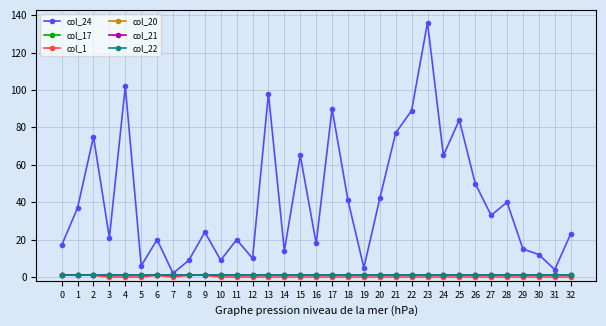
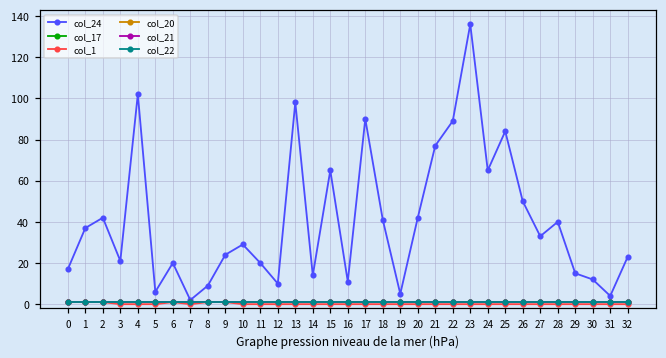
  {
    "col_24": {
      "0": 17,
      "1": 37,
-     "2": 75,
+     "2": 42,
      "3": 21,
      "4": 102,
      "5": 6,
      "6": 20,
      "8": 9,
      "9": 24,
-     "10": 9,
+     "10": 29,
      "11": 20,
      "12": 10,
      "13": 98,
      "14": 14,
      "15": 65,
-     "16": 18,
+     "16": 11,
      "17": 90,
      "18": 41,
      "19": 5,
      "20": 42,
      "21": 77,
      "22": 89,
      "23": 136,
      "24": 65,
      "25": 84,
      "26": 50,
      "27": 33,
      "28": 40,
      "29": 15,
      "30": 12,
      "31": 4,
      "32": 23
    }
  }
